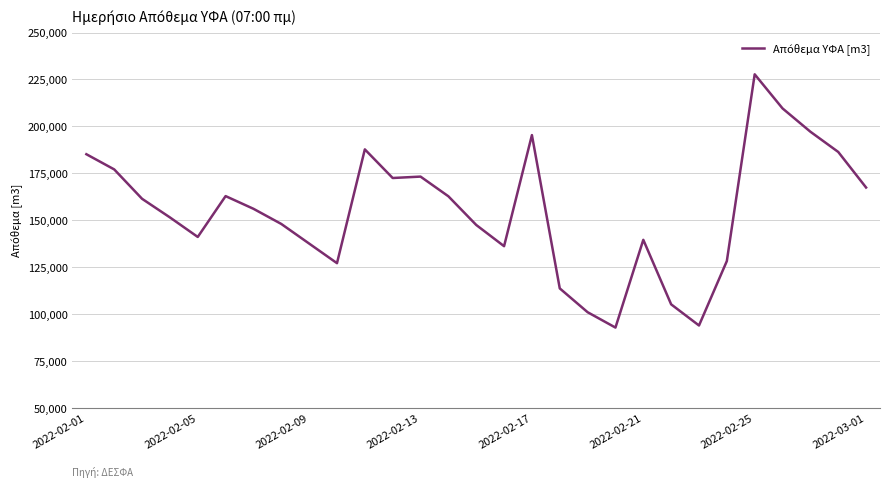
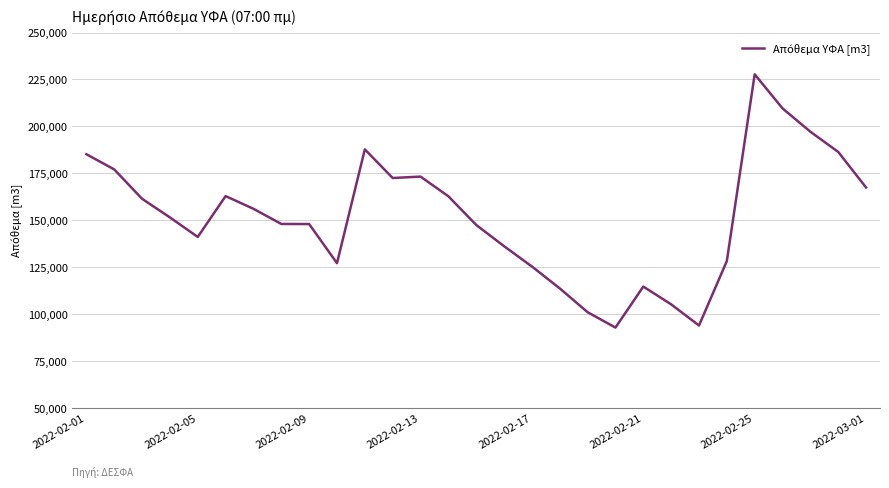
  {
    "2022-02-01": "185,000",
    "2022-02-05": "141,000",
-   "2022-02-09": "138,000",
+   "2022-02-09": "148,000",
    "2022-02-13": "173,000",
-   "2022-02-17": "195,000",
-   "2022-02-21": "140,000",
+   "2022-02-17": "125,000",
+   "2022-02-21": "115,000",
    "2022-02-25": "228,000",
    "2022-03-01": "168,000"
  }
